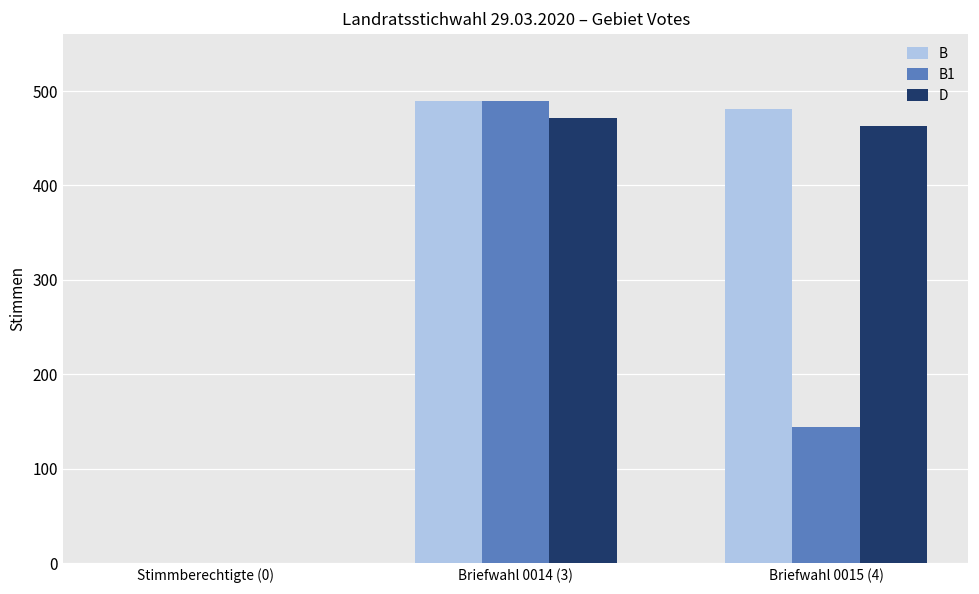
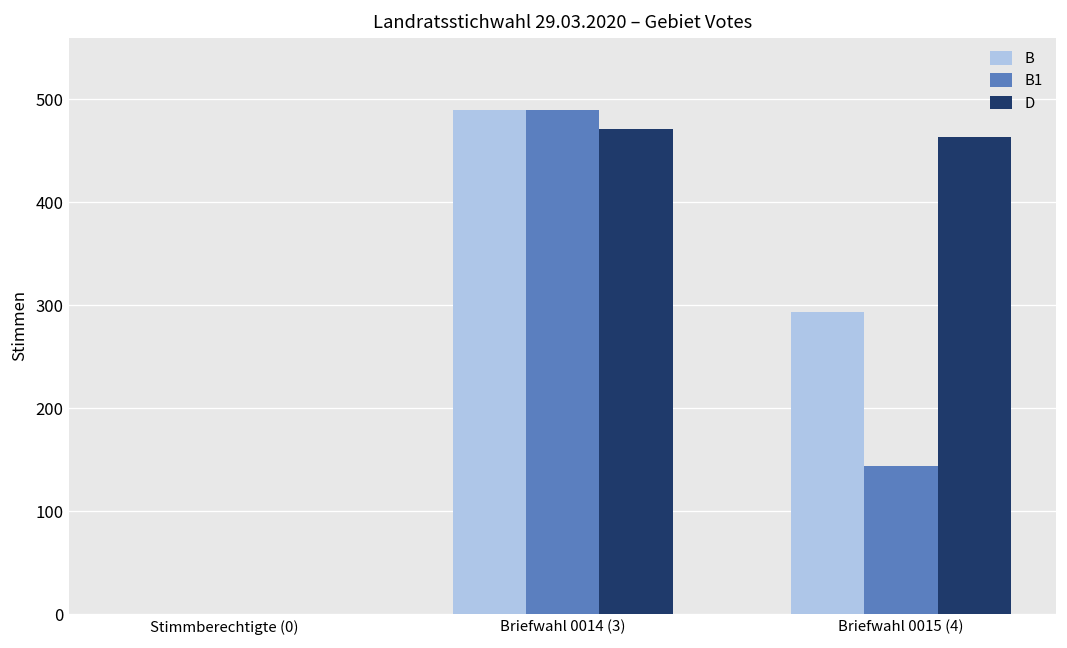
  {
    "B": {
      "Stimmberechtigte (0)": 0,
      "Briefwahl 0014 (3)": 490,
-     "Briefwahl 0015 (4)": 480
+     "Briefwahl 0015 (4)": 290
    },
    "B1": {
      "Stimmberechtigte (0)": 0,
      "Briefwahl 0014 (3)": 490,
      "Briefwahl 0015 (4)": 140
    },
    "D": {
      "Stimmberechtigte (0)": 0,
      "Briefwahl 0014 (3)": 470,
      "Briefwahl 0015 (4)": 460
    }
  }
